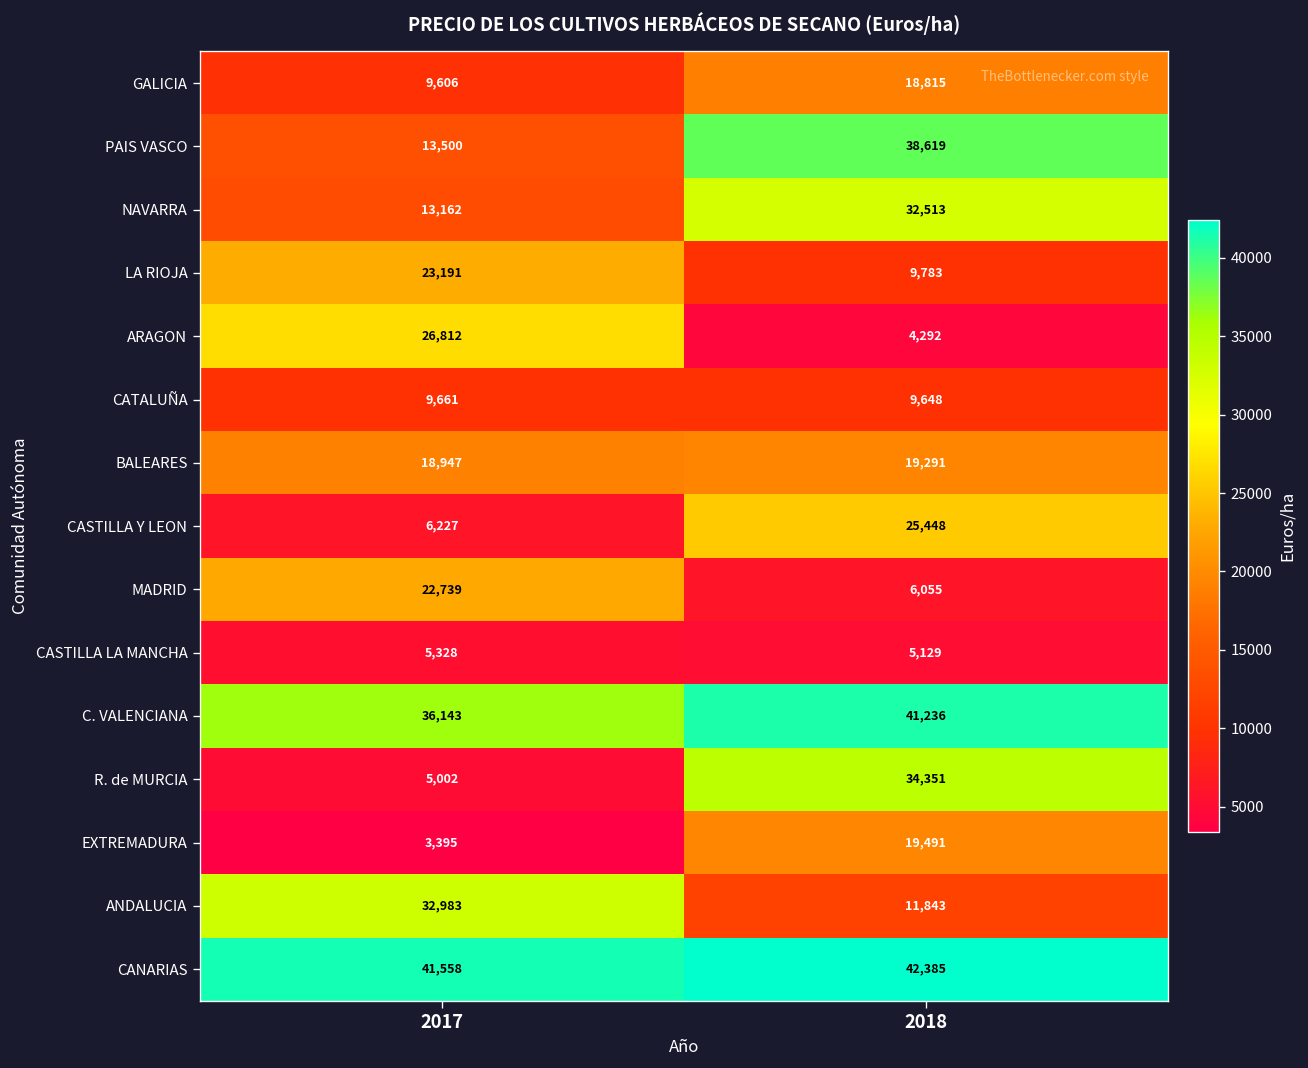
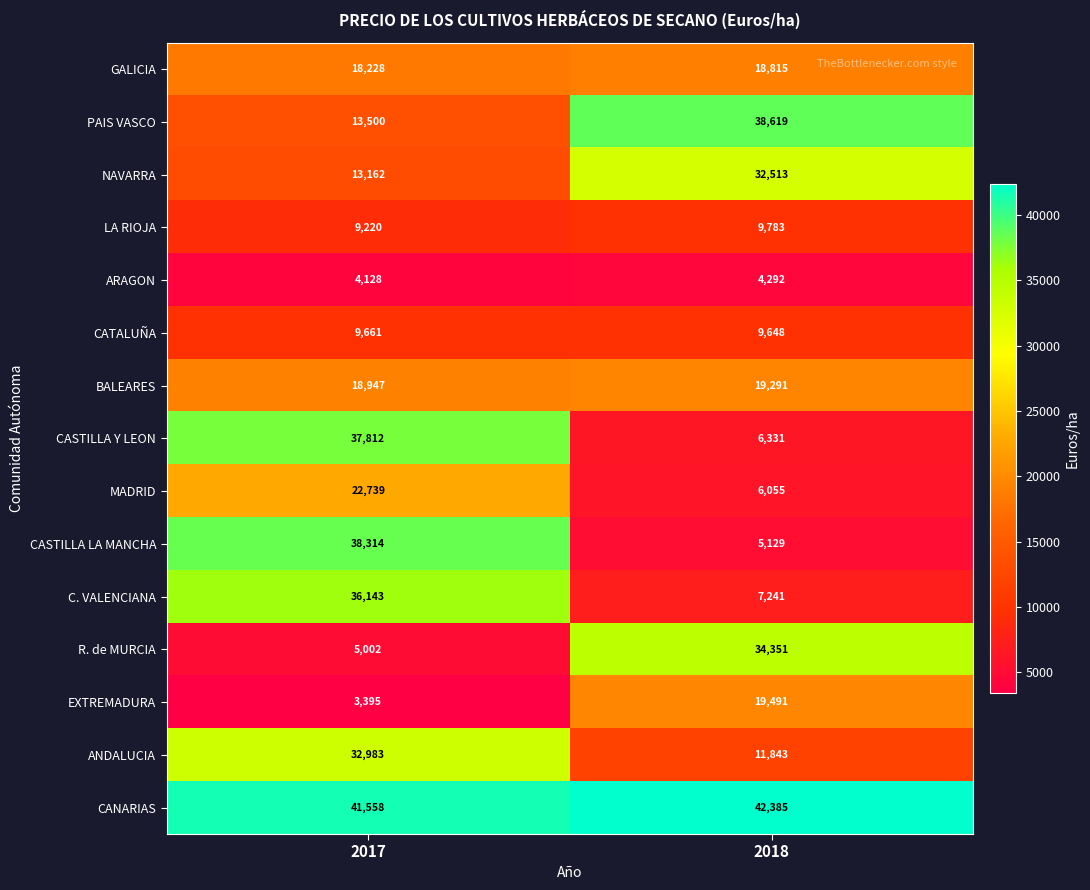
  {
    "GALICIA": {
-     "2017": "9,606"
+     "2017": "18,228"
    },
    "PAIS VASCO": {
      "2017": "13,500",
      "2018": "38,619"
    },
    "NAVARRA": {
      "2017": "13,162",
      "2018": "32,513"
    },
    "LA RIOJA": {
-     "2017": "23,191",
+     "2017": "9,220",
      "2018": "9,783"
    },
    "ARAGON": {
-     "2017": "26,812",
+     "2017": "4,128",
      "2018": "4,292"
    },
    "CATALUÑA": {
      "2017": "9,661",
      "2018": "9,648"
    },
    "BALEARES": {
      "2017": "18,947",
      "2018": "19,291"
    },
    "CASTILLA Y LEON": {
-     "2017": "6,227",
-     "2018": "25,448"
+     "2017": "37,812",
+     "2018": "6,331"
    },
    "MADRID": {
      "2017": "22,739",
      "2018": "6,055"
    },
    "CASTILLA LA MANCHA": {
-     "2017": "5,328",
+     "2017": "38,314",
      "2018": "5,129"
    },
    "C. VALENCIANA": {
      "2017": "36,143",
-     "2018": "41,236"
+     "2018": "7,241"
    },
    "R. de MURCIA": {
      "2017": "5,002",
      "2018": "34,351"
    },
    "EXTREMADURA": {
      "2017": "3,395",
      "2018": "19,491"
    },
    "ANDALUCIA": {
      "2017": "32,983",
      "2018": "11,843"
    },
    "CANARIAS": {
      "2017": "41,558",
      "2018": "42,385"
    }
  }
